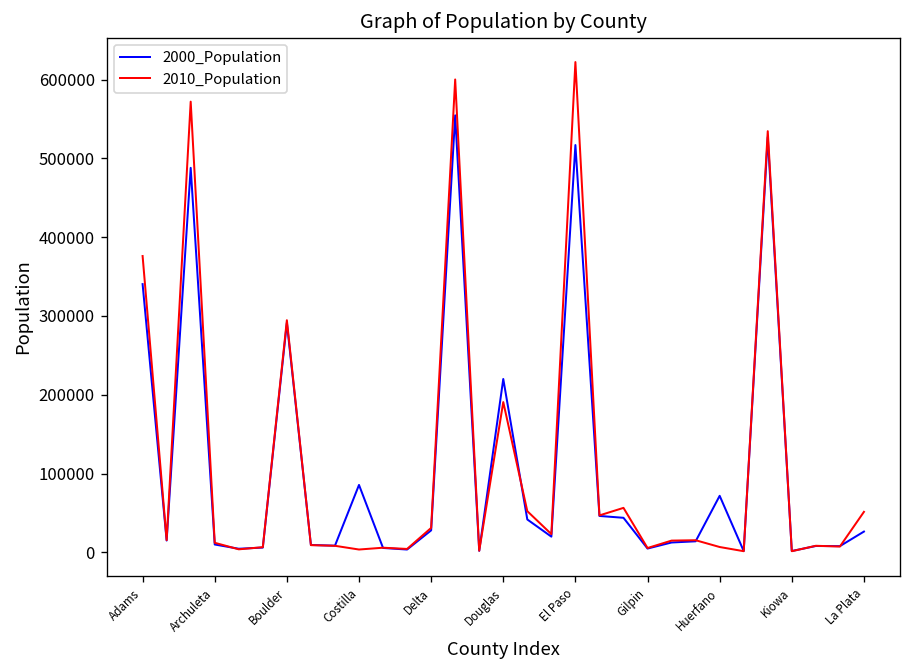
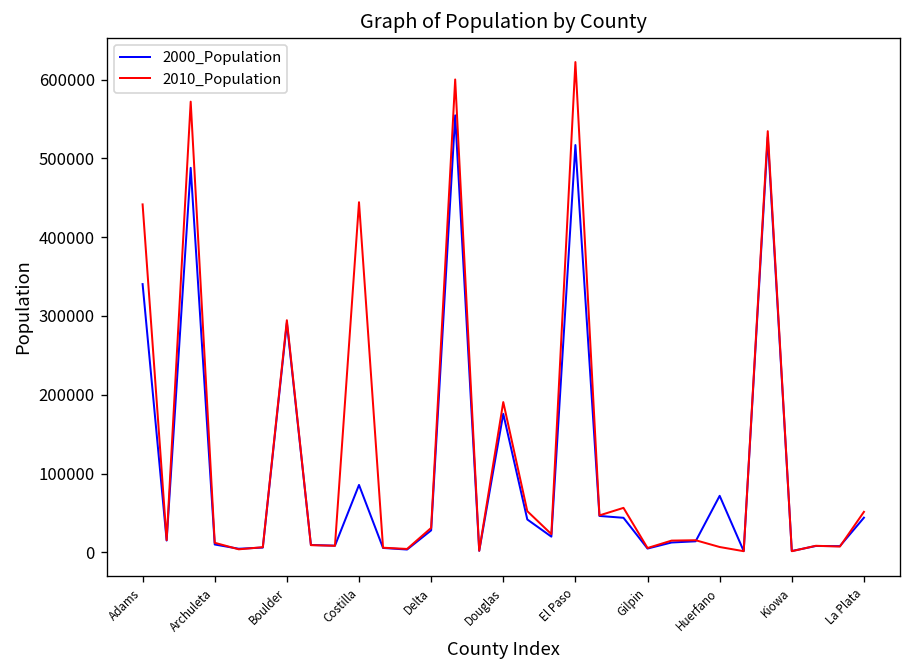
  {
    "2000_Population": {
      "Adams": 340000,
      "Costilla": 90000,
-     "Douglas": 220000,
+     "Douglas": 180000,
      "El Paso": 520000,
      "Huerfano": 70000,
-     "La Plata": 30000
+     "La Plata": 40000
    },
    "2010_Population": {
-     "Adams": 380000,
-     "Costilla": 0,
+     "Adams": 440000,
+     "Costilla": 440000,
      "Douglas": 190000,
      "El Paso": 620000,
      "Huerfano": 10000,
      "La Plata": 50000
    }
  }
